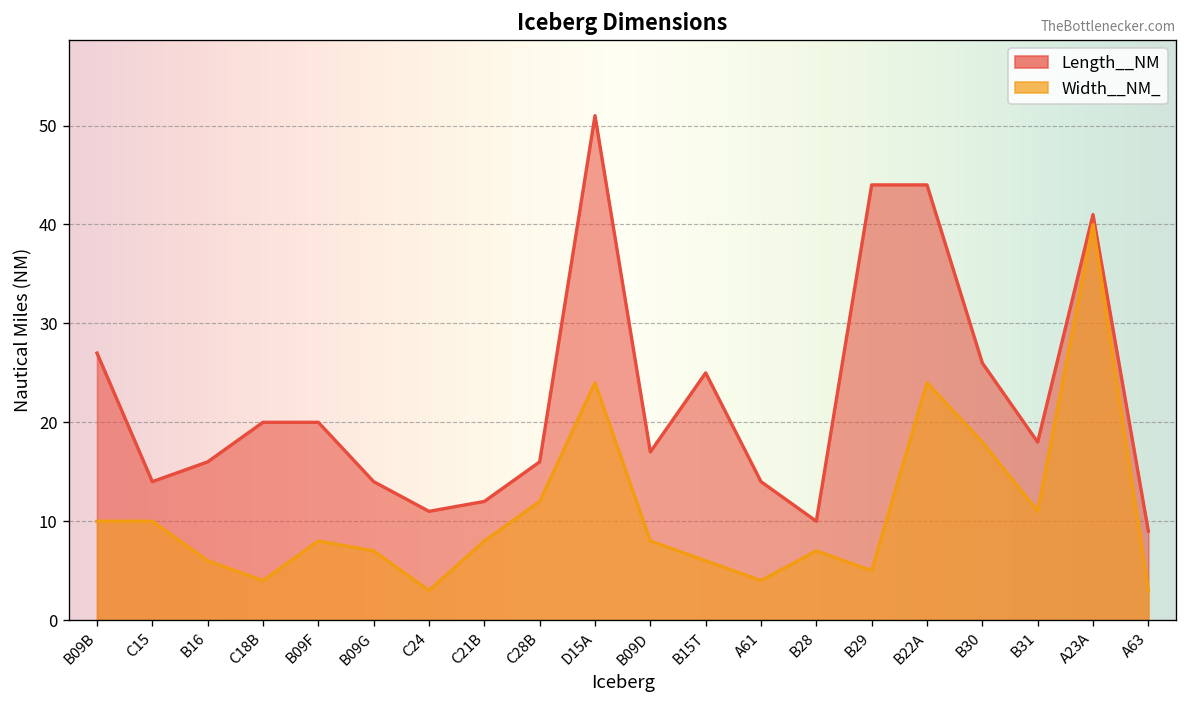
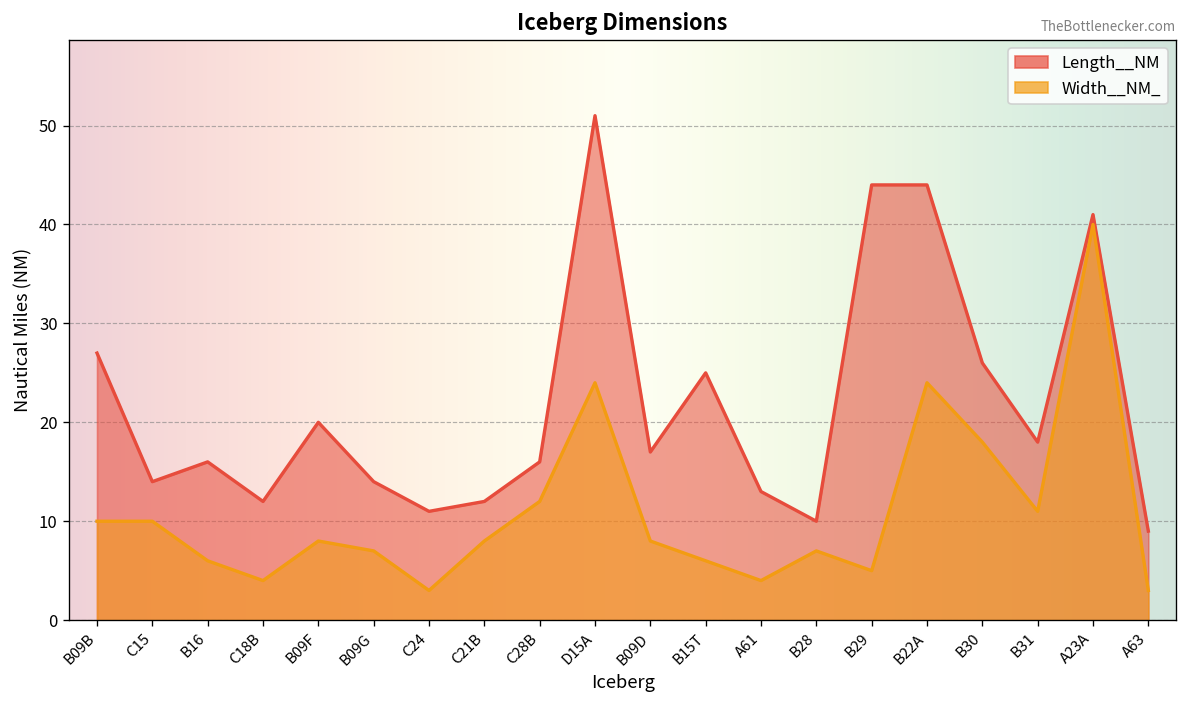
  {
    "Length__NM": {
      "B09B": 27,
      "C15": 14,
      "B16": 16,
-     "C18B": 20,
+     "C18B": 12,
      "B09F": 20,
      "B09G": 14,
      "C24": 11,
      "C21B": 12,
      "C28B": 16,
      "D15A": 51,
      "B09D": 17,
      "B15T": 25,
-     "A61": 14,
+     "A61": 13,
      "B28": 10,
      "B29": 44,
      "B22A": 44,
      "B30": 26,
      "B31": 18,
      "A23A": 41,
      "A63": 9
    },
    "Width__NM_": {
      "B09B": 10,
      "C15": 10,
      "B16": 6,
      "C18B": 4,
      "B09F": 8,
      "B09G": 7,
      "C24": 3,
      "C21B": 8,
      "C28B": 12,
      "D15A": 24,
      "B09D": 8,
      "B15T": 6,
      "A61": 4,
      "B28": 7,
      "B29": 5,
      "B22A": 24,
      "B30": 18,
      "B31": 11,
      "A23A": 40,
      "A63": 3
    }
  }
